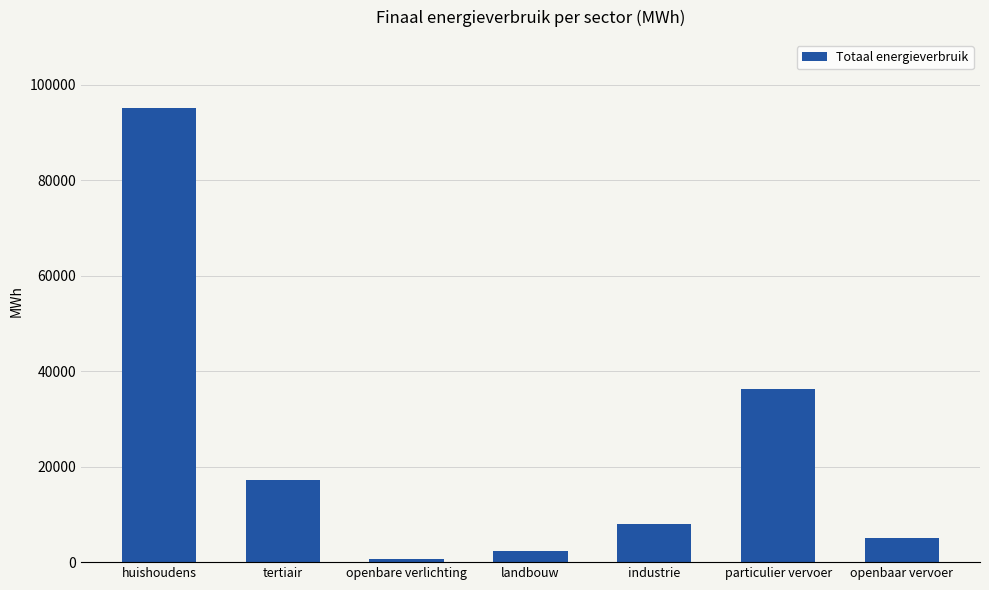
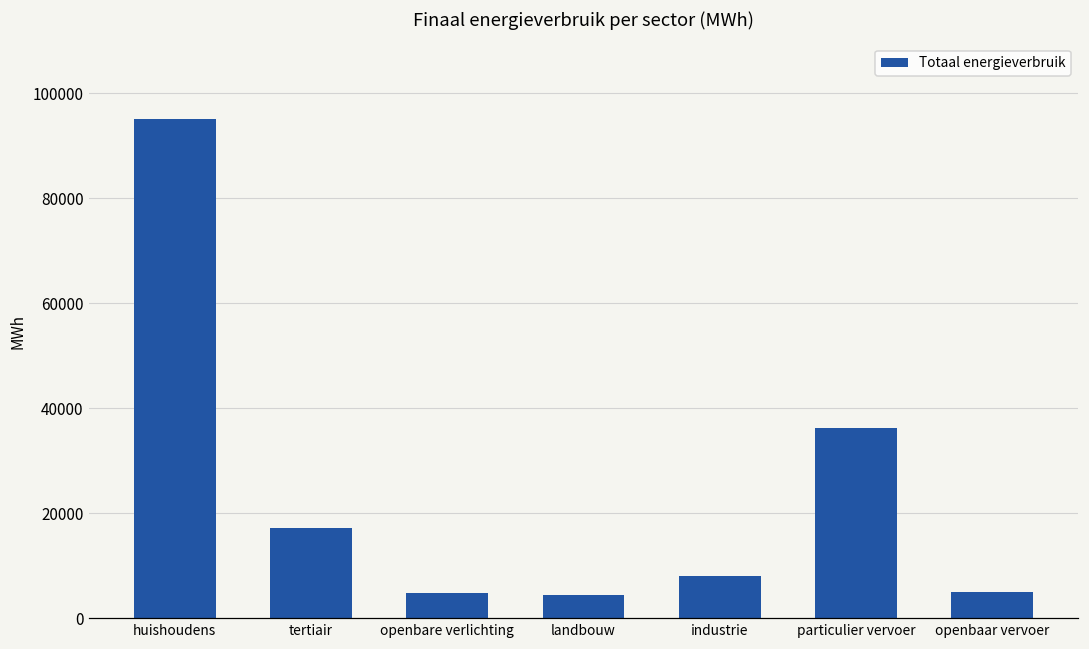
  {
    "huishoudens": 95000,
    "tertiair": 17000,
-   "openbare verlichting": 1000,
-   "landbouw": 2000,
+   "openbare verlichting": 5000,
+   "landbouw": 4000,
    "industrie": 8000,
    "particulier vervoer": 36000,
    "openbaar vervoer": 5000
  }
